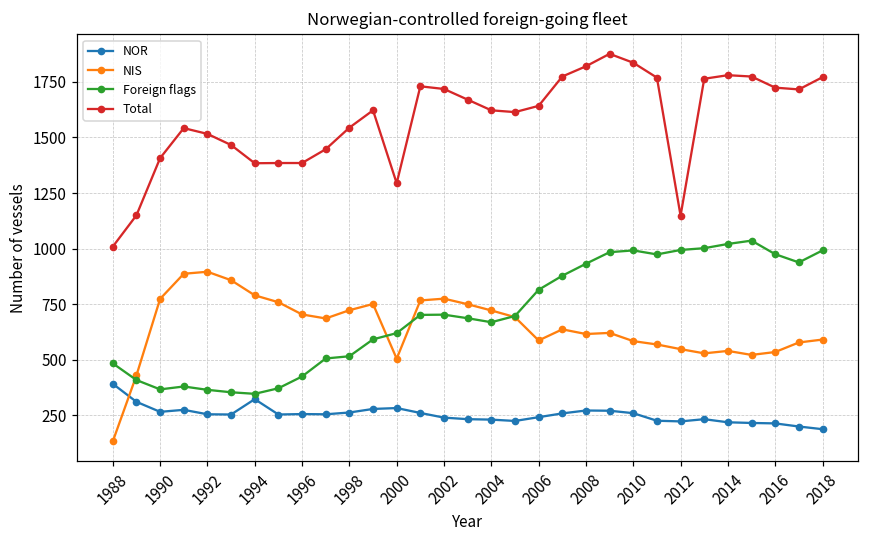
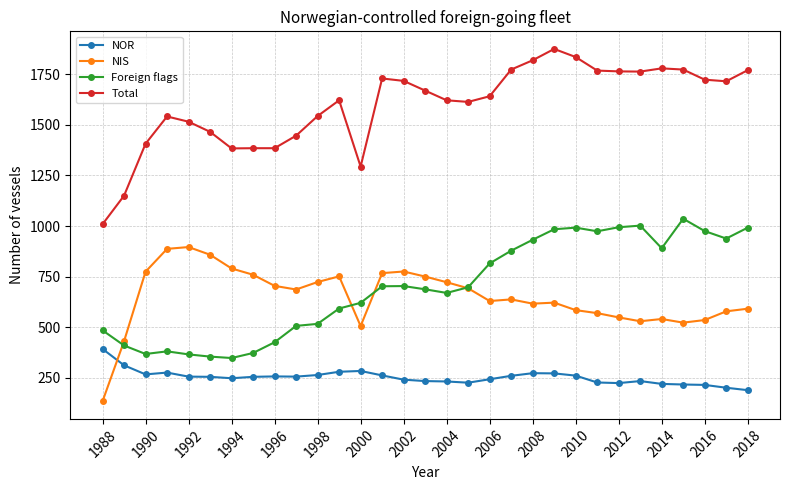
  {
    "NOR": {
      "1988": 390,
      "1990": 270,
      "1992": 260,
-     "1994": 320,
+     "1994": 250,
      "1996": 260,
      "1998": 260,
      "2000": 280,
      "2002": 240,
      "2004": 230,
      "2006": 240,
      "2008": 270,
      "2010": 260,
      "2012": 220,
      "2014": 220,
      "2016": 210,
      "2018": 190
    },
    "NIS": {
      "1988": 130,
      "1990": 770,
      "1992": 900,
      "1994": 790,
      "1996": 700,
      "1998": 720,
      "2000": 510,
      "2002": 780,
      "2004": 720,
-     "2006": 590,
+     "2006": 630,
      "2008": 620,
      "2010": 580,
      "2012": 550,
      "2014": 540,
      "2016": 540,
      "2018": 590
    },
    "Foreign flags": {
      "1988": 480,
      "1990": 370,
      "1992": 370,
      "1994": 350,
      "1996": 430,
      "1998": 520,
      "2000": 620,
      "2002": 700,
      "2004": 670,
      "2006": 820,
      "2008": 930,
      "2010": 990,
      "2012": 990,
-     "2014": 1020,
+     "2014": 890,
      "2016": 980,
      "2018": 990
    },
    "Total": {
      "1988": 1010,
      "1990": 1410,
      "1992": 1520,
      "1994": 1380,
      "1996": 1390,
      "1998": 1540,
      "2000": 1290,
      "2002": 1720,
      "2004": 1620,
      "2006": 1640,
      "2008": 1820,
      "2010": 1840,
-     "2012": 1150,
+     "2012": 1770,
      "2014": 1780,
      "2016": 1720,
      "2018": 1770
    }
  }
